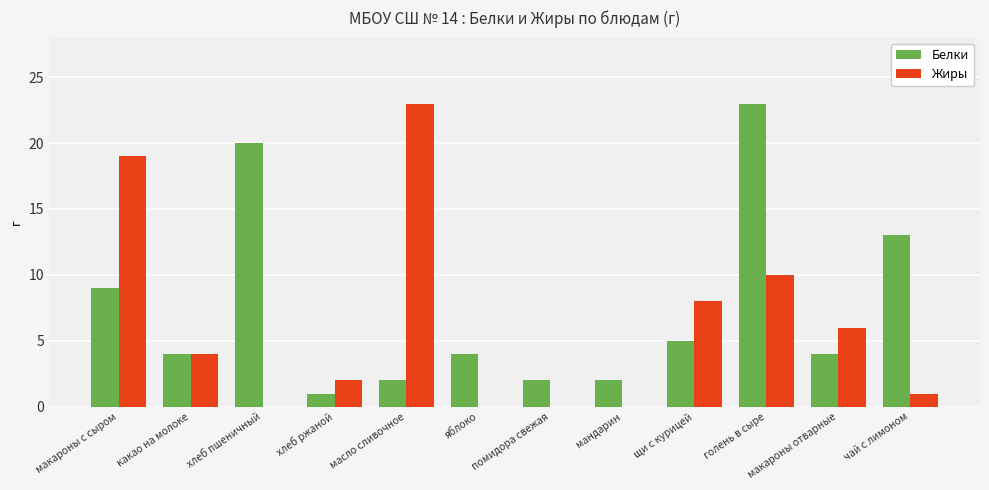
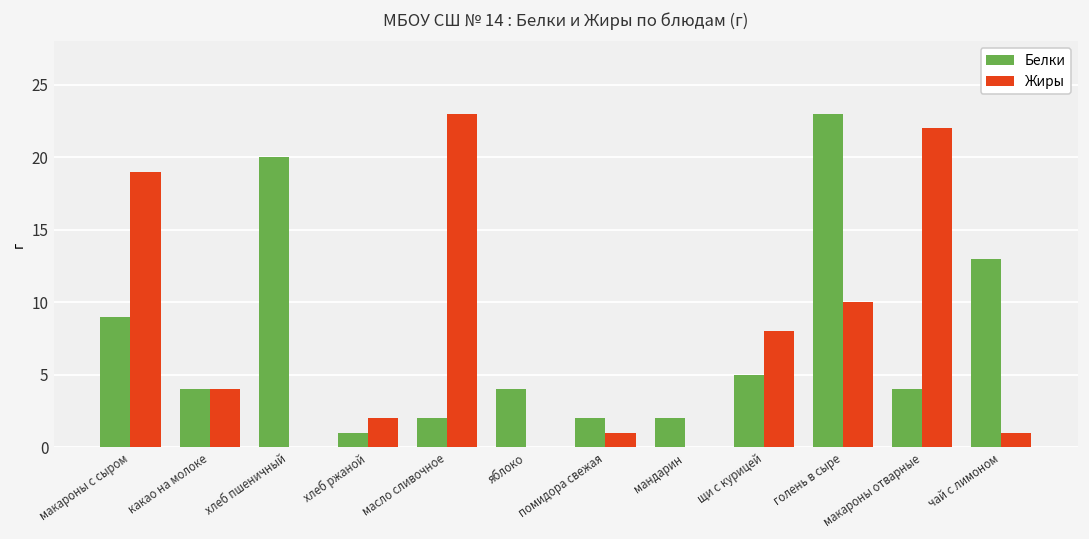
  {
    "Белки": {
      "макароны с сыром": 9,
      "какао на молоке": 4,
      "хлеб пшеничный": 20,
      "хлеб ржаной": 1,
      "масло сливочное": 2,
      "яблоко": 4,
      "помидора свежая": 2,
      "мандарин": 2,
      "щи с курицей": 5,
      "голень в сыре": 23,
      "макароны отварные": 4,
      "чай с лимоном": 13
    },
    "Жиры": {
      "макароны с сыром": 19,
      "какао на молоке": 4,
      "хлеб пшеничный": 0,
      "хлеб ржаной": 2,
      "масло сливочное": 23,
      "яблоко": 0,
-     "помидора свежая": 0,
+     "помидора свежая": 1,
      "мандарин": 0,
      "щи с курицей": 8,
      "голень в сыре": 10,
-     "макароны отварные": 6,
+     "макароны отварные": 22,
      "чай с лимоном": 1
    }
  }
